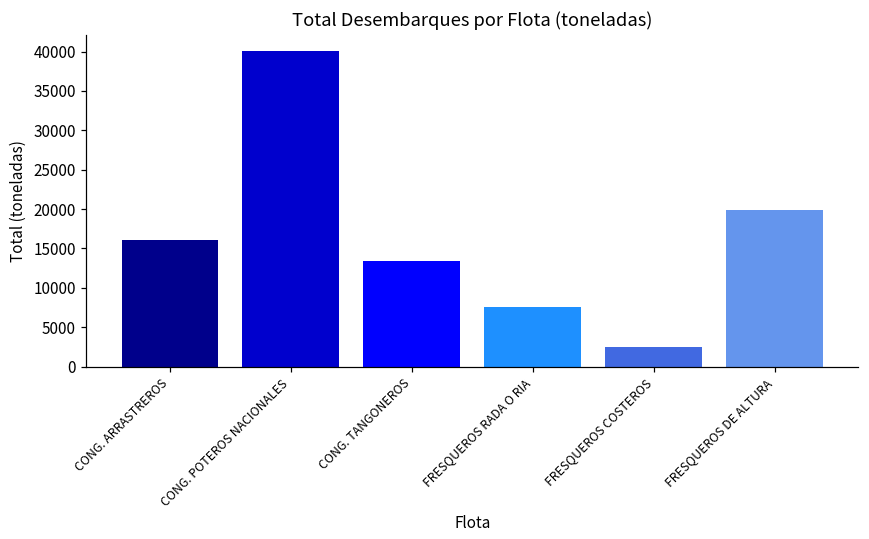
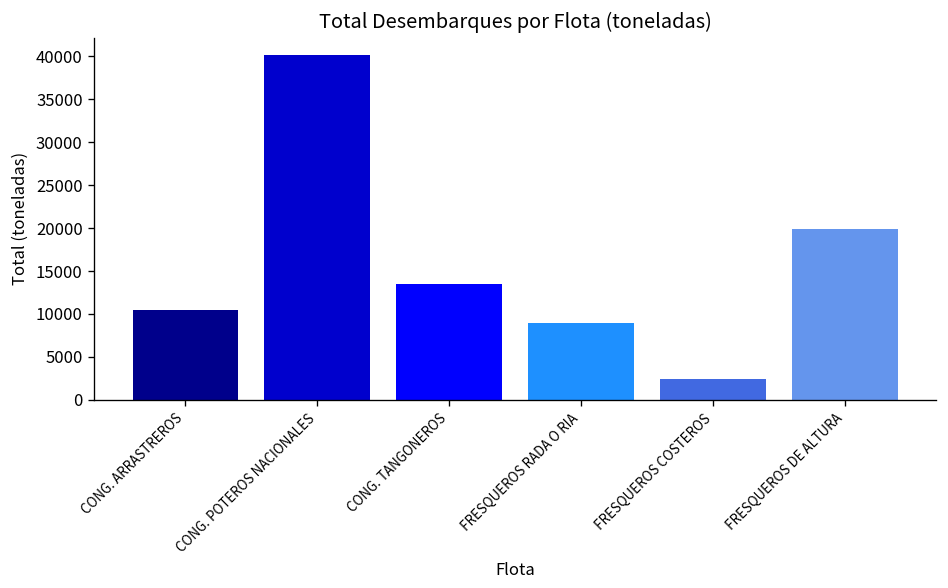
  {
-   "CONG. ARRASTREROS": 16000,
+   "CONG. ARRASTREROS": 11000,
    "CONG. POTEROS NACIONALES": 40000,
    "CONG. TANGONEROS": 13000,
-   "FRESQUEROS RADA O RIA": 8000,
+   "FRESQUEROS RADA O RIA": 9000,
    "FRESQUEROS COSTEROS": 2000,
    "FRESQUEROS DE ALTURA": 20000
  }
